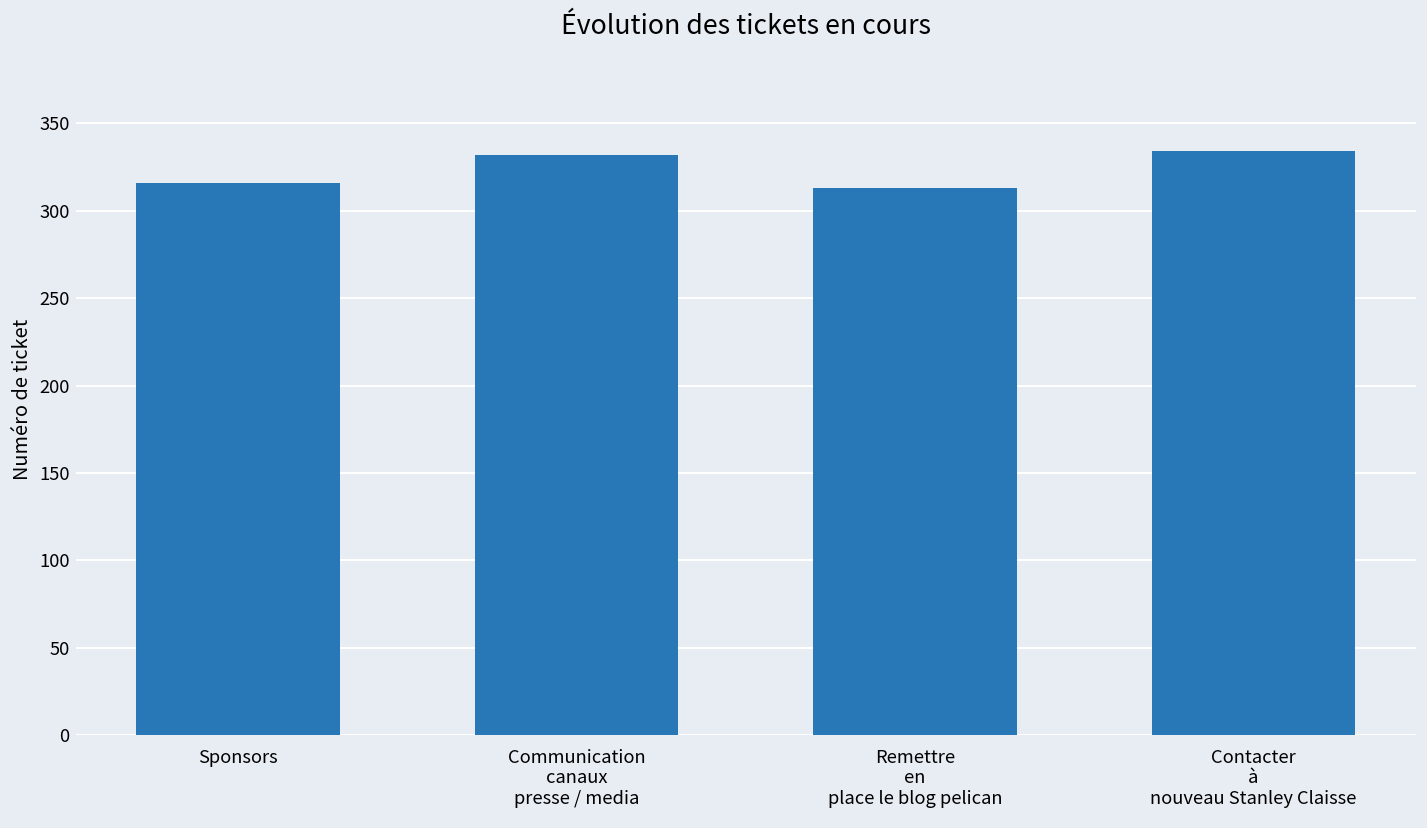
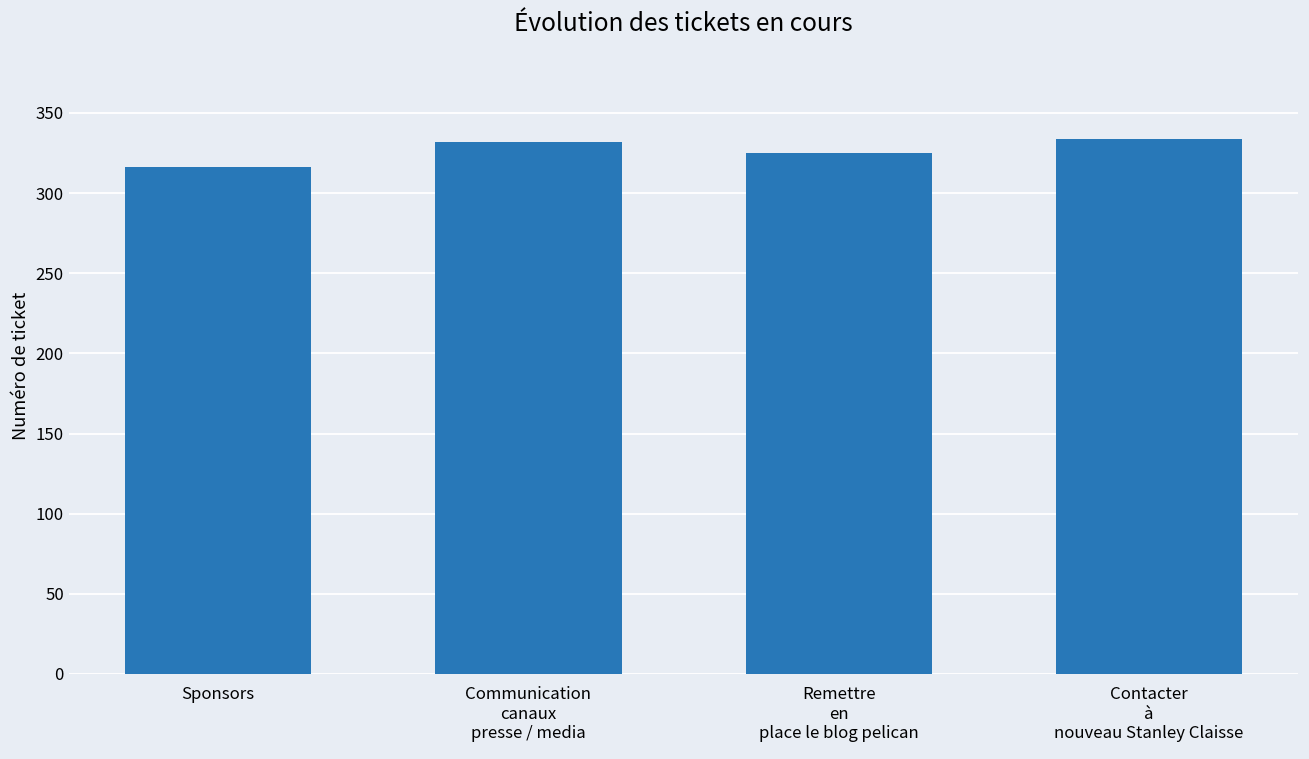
  {
    "Sponsors": 316,
    "Communication canaux presse / media": 332,
-   "Remettre en place le blog pelican": 313,
+   "Remettre en place le blog pelican": 325,
    "Contacter à nouveau Stanley Claisse": 334
  }
